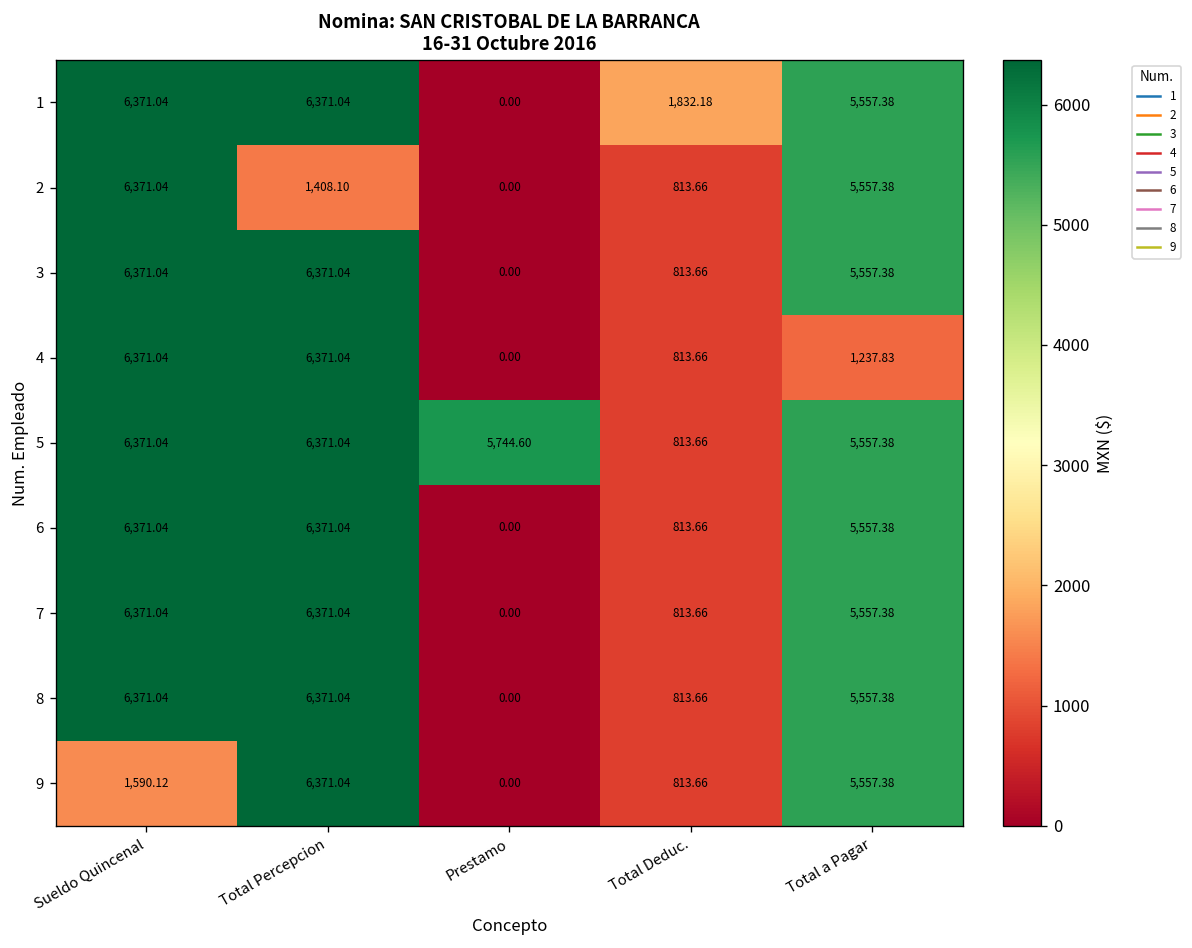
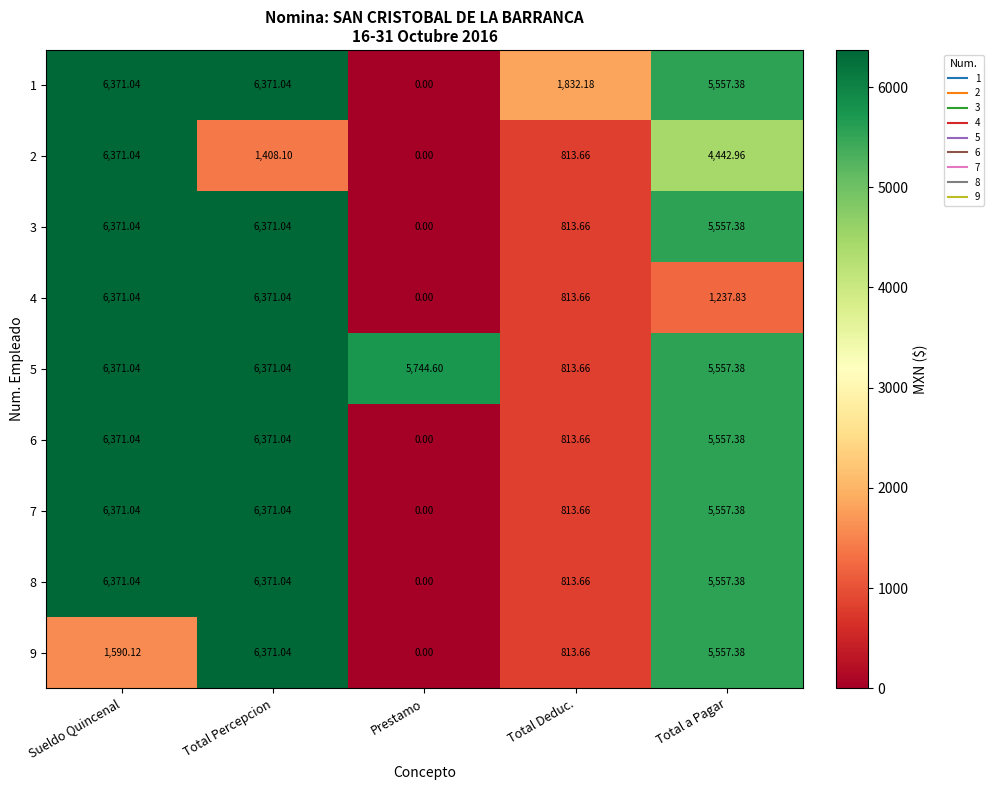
  {
    "1": {
      "Sueldo Quincenal": "6,371.04",
      "Total Percepcion": "6,371.04",
      "Prestamo": "0.00",
      "Total Deduc.": "1,832.18",
      "Total a Pagar": "5,557.38"
    },
    "2": {
      "Sueldo Quincenal": "6,371.04",
      "Total Percepcion": "1,408.10",
      "Prestamo": "0.00",
      "Total Deduc.": "813.66",
-     "Total a Pagar": "5,557.38"
+     "Total a Pagar": "4,442.96"
    },
    "3": {
      "Sueldo Quincenal": "6,371.04",
      "Total Percepcion": "6,371.04",
      "Prestamo": "0.00",
      "Total Deduc.": "813.66",
      "Total a Pagar": "5,557.38"
    },
    "4": {
      "Sueldo Quincenal": "6,371.04",
      "Total Percepcion": "6,371.04",
      "Prestamo": "0.00",
      "Total Deduc.": "813.66",
      "Total a Pagar": "1,237.83"
    },
    "5": {
      "Sueldo Quincenal": "6,371.04",
      "Total Percepcion": "6,371.04",
      "Prestamo": "5,744.60",
      "Total Deduc.": "813.66",
      "Total a Pagar": "5,557.38"
    },
    "6": {
      "Sueldo Quincenal": "6,371.04",
      "Total Percepcion": "6,371.04",
      "Prestamo": "0.00",
      "Total Deduc.": "813.66",
      "Total a Pagar": "5,557.38"
    },
    "7": {
      "Sueldo Quincenal": "6,371.04",
      "Total Percepcion": "6,371.04",
      "Prestamo": "0.00",
      "Total Deduc.": "813.66",
      "Total a Pagar": "5,557.38"
    },
    "8": {
      "Sueldo Quincenal": "6,371.04",
      "Total Percepcion": "6,371.04",
      "Prestamo": "0.00",
      "Total Deduc.": "813.66",
      "Total a Pagar": "5,557.38"
    },
    "9": {
      "Sueldo Quincenal": "1,590.12",
      "Total Percepcion": "6,371.04",
      "Prestamo": "0.00",
      "Total Deduc.": "813.66",
      "Total a Pagar": "5,557.38"
    }
  }
